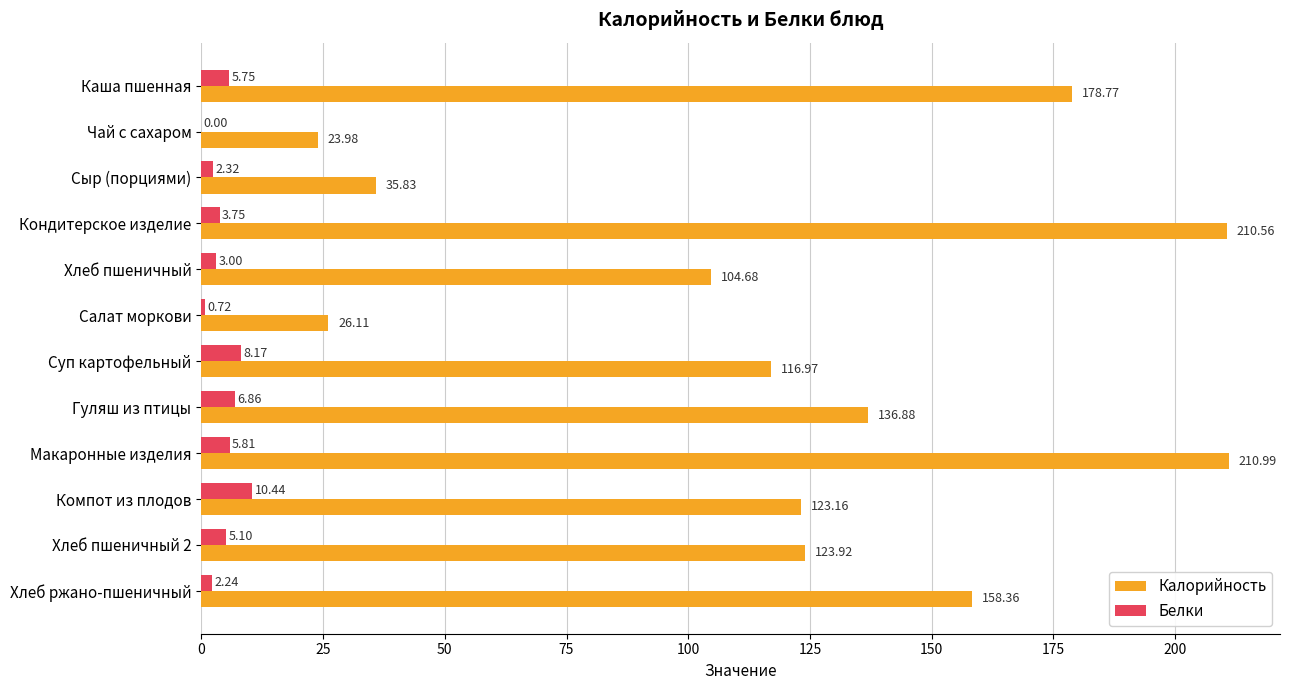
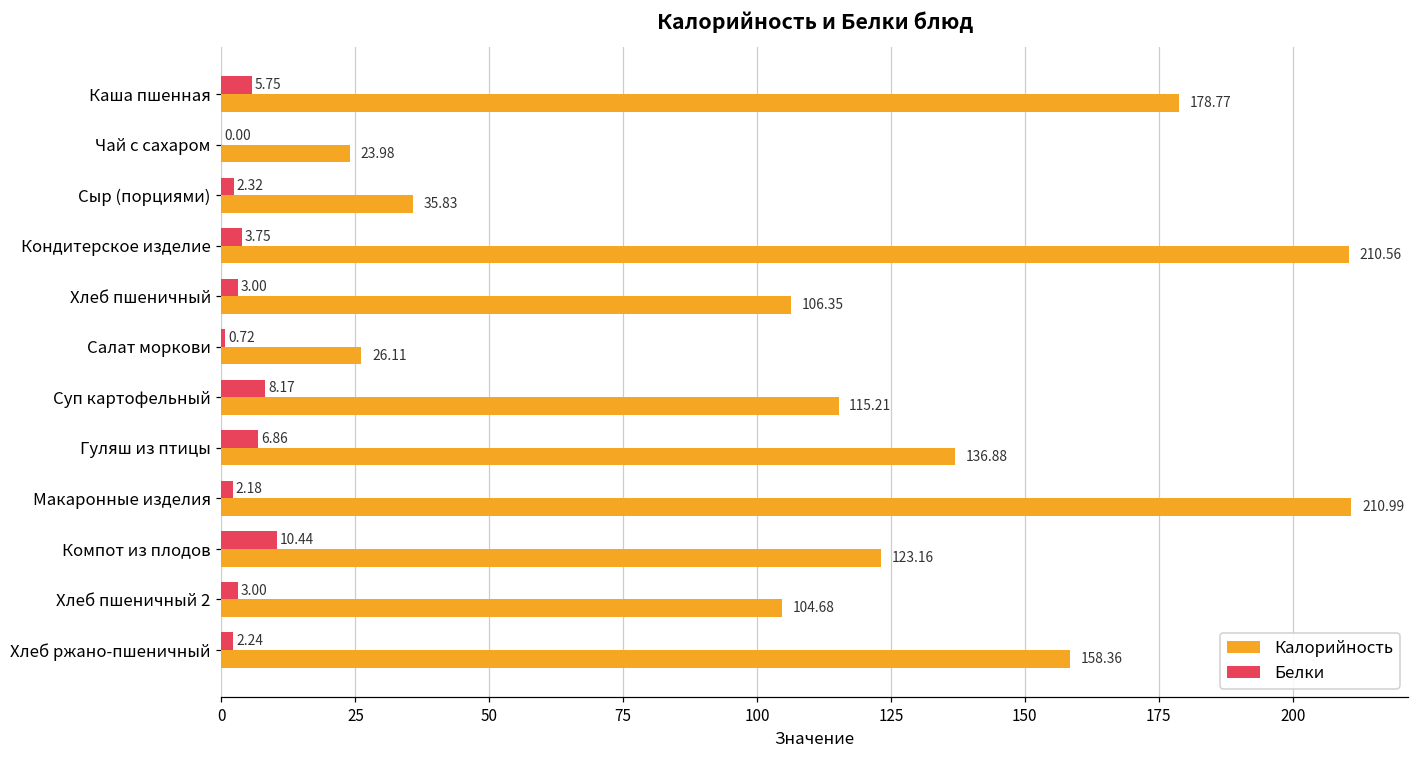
  {
    "Калорийность": {
      "Каша пшенная": 178.77,
      "Чай с сахаром": 23.98,
      "Сыр (порциями)": 35.83,
      "Кондитерское изделие": 210.56,
-     "Хлеб пшеничный": 104.68,
+     "Хлеб пшеничный": 106.35,
      "Салат моркови": 26.11,
-     "Суп картофельный": 116.97,
+     "Суп картофельный": 115.21,
      "Гуляш из птицы": 136.88,
      "Макаронные изделия": 210.99,
      "Компот из плодов": 123.16,
-     "Хлеб пшеничный 2": 123.92,
+     "Хлеб пшеничный 2": 104.68,
      "Хлеб ржано-пшеничный": 158.36
    },
    "Белки": {
      "Каша пшенная": 5.75,
      "Чай с сахаром": 0.00,
      "Сыр (порциями)": 2.32,
      "Кондитерское изделие": 3.75,
      "Хлеб пшеничный": 3.00,
      "Салат моркови": 0.72,
      "Суп картофельный": 8.17,
      "Гуляш из птицы": 6.86,
-     "Макаронные изделия": 5.81,
+     "Макаронные изделия": 2.18,
      "Компот из плодов": 10.44,
-     "Хлеб пшеничный 2": 5.10,
+     "Хлеб пшеничный 2": 3.00,
      "Хлеб ржано-пшеничный": 2.24
    }
  }
